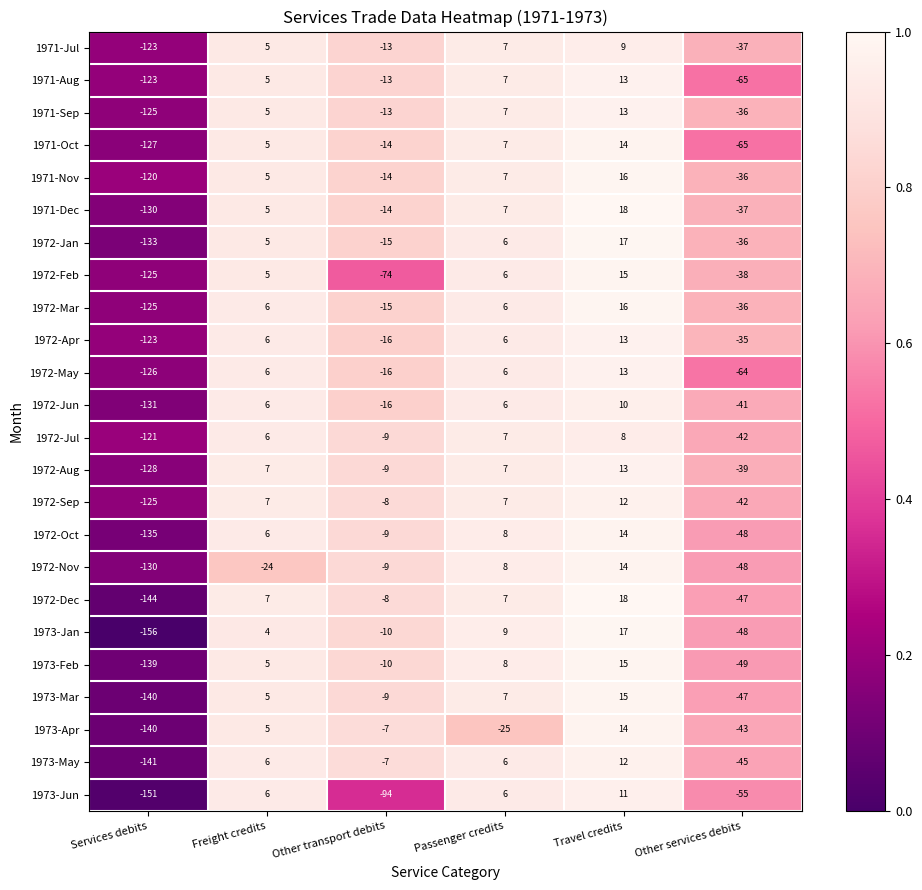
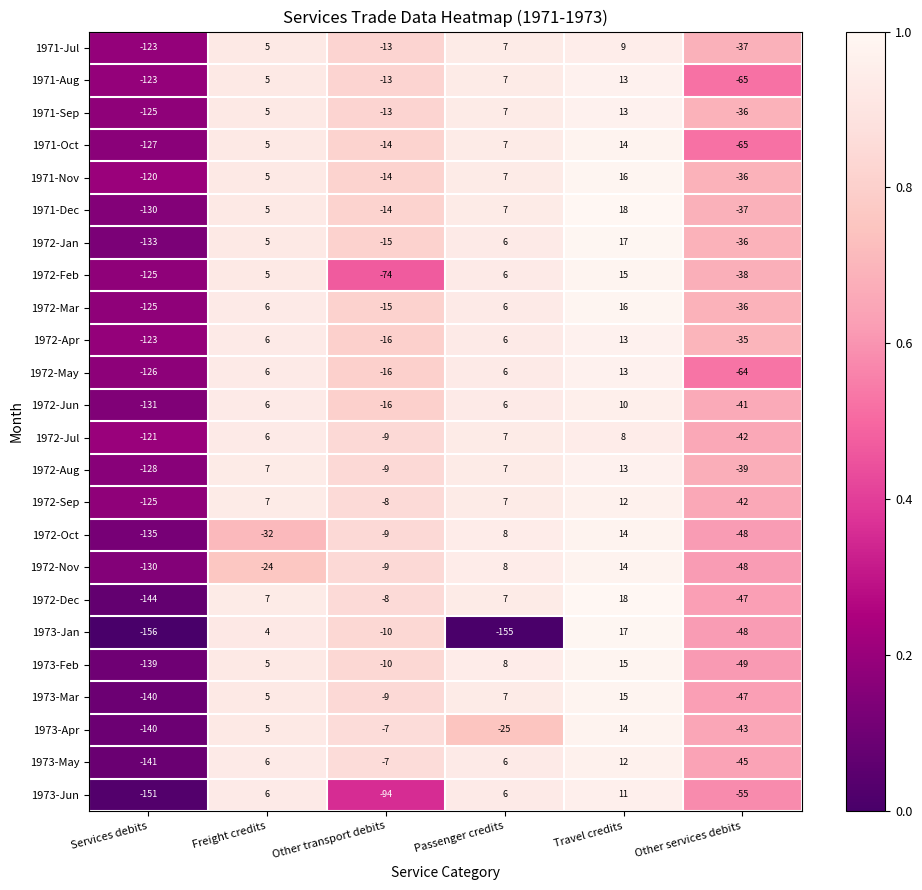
  {
    "1971-Jul": {
      "Services debits": -123,
      "Freight credits": 5,
      "Other transport debits": -13,
      "Passenger credits": 7,
      "Travel credits": 9,
      "Other services debits": -37
    },
    "1971-Aug": {
      "Services debits": -123,
      "Freight credits": 5,
      "Other transport debits": -13,
      "Passenger credits": 7,
      "Travel credits": 13,
      "Other services debits": -65
    },
    "1971-Sep": {
      "Services debits": -125,
      "Freight credits": 5,
      "Other transport debits": -13,
      "Passenger credits": 7,
      "Travel credits": 13,
      "Other services debits": -36
    },
    "1971-Oct": {
      "Services debits": -127,
      "Freight credits": 5,
      "Other transport debits": -14,
      "Passenger credits": 7,
      "Travel credits": 14,
      "Other services debits": -65
    },
    "1971-Nov": {
      "Services debits": -120,
      "Freight credits": 5,
      "Other transport debits": -14,
      "Passenger credits": 7,
      "Travel credits": 16,
      "Other services debits": -36
    },
    "1971-Dec": {
      "Services debits": -130,
      "Freight credits": 5,
      "Other transport debits": -14,
      "Passenger credits": 7,
      "Travel credits": 18,
      "Other services debits": -37
    },
    "1972-Jan": {
      "Services debits": -133,
      "Freight credits": 5,
      "Other transport debits": -15,
      "Passenger credits": 6,
      "Travel credits": 17,
      "Other services debits": -36
    },
    "1972-Feb": {
      "Services debits": -125,
      "Freight credits": 5,
      "Other transport debits": -74,
      "Passenger credits": 6,
      "Travel credits": 15,
      "Other services debits": -38
    },
    "1972-Mar": {
      "Services debits": -125,
      "Freight credits": 6,
      "Other transport debits": -15,
      "Passenger credits": 6,
      "Travel credits": 16,
      "Other services debits": -36
    },
    "1972-Apr": {
      "Services debits": -123,
      "Freight credits": 6,
      "Other transport debits": -16,
      "Passenger credits": 6,
      "Travel credits": 13,
      "Other services debits": -35
    },
    "1972-May": {
      "Services debits": -126,
      "Freight credits": 6,
      "Other transport debits": -16,
      "Passenger credits": 6,
      "Travel credits": 13,
      "Other services debits": -64
    },
    "1972-Jun": {
      "Services debits": -131,
      "Freight credits": 6,
      "Other transport debits": -16,
      "Passenger credits": 6,
      "Travel credits": 10,
      "Other services debits": -41
    },
    "1972-Jul": {
      "Services debits": -121,
      "Freight credits": 6,
      "Other transport debits": -9,
      "Passenger credits": 7,
      "Travel credits": 8,
      "Other services debits": -42
    },
    "1972-Aug": {
      "Services debits": -128,
      "Freight credits": 7,
      "Other transport debits": -9,
      "Passenger credits": 7,
      "Travel credits": 13,
      "Other services debits": -39
    },
    "1972-Sep": {
      "Services debits": -125,
      "Freight credits": 7,
      "Other transport debits": -8,
      "Passenger credits": 7,
      "Travel credits": 12,
      "Other services debits": -42
    },
    "1972-Oct": {
      "Services debits": -135,
-     "Freight credits": 6,
+     "Freight credits": -32,
      "Other transport debits": -9,
      "Passenger credits": 8,
      "Travel credits": 14,
      "Other services debits": -48
    },
    "1972-Nov": {
      "Services debits": -130,
      "Freight credits": -24,
      "Other transport debits": -9,
      "Passenger credits": 8,
      "Travel credits": 14,
      "Other services debits": -48
    },
    "1972-Dec": {
      "Services debits": -144,
      "Freight credits": 7,
      "Other transport debits": -8,
      "Passenger credits": 7,
      "Travel credits": 18,
      "Other services debits": -47
    },
    "1973-Jan": {
      "Services debits": -156,
      "Freight credits": 4,
      "Other transport debits": -10,
-     "Passenger credits": 9,
+     "Passenger credits": -155,
      "Travel credits": 17,
      "Other services debits": -48
    },
    "1973-Feb": {
      "Services debits": -139,
      "Freight credits": 5,
      "Other transport debits": -10,
      "Passenger credits": 8,
      "Travel credits": 15,
      "Other services debits": -49
    },
    "1973-Mar": {
      "Services debits": -140,
      "Freight credits": 5,
      "Other transport debits": -9,
      "Passenger credits": 7,
      "Travel credits": 15,
      "Other services debits": -47
    },
    "1973-Apr": {
      "Services debits": -140,
      "Freight credits": 5,
      "Other transport debits": -7,
      "Passenger credits": -25,
      "Travel credits": 14,
      "Other services debits": -43
    },
    "1973-May": {
      "Services debits": -141,
      "Freight credits": 6,
      "Other transport debits": -7,
      "Passenger credits": 6,
      "Travel credits": 12,
      "Other services debits": -45
    },
    "1973-Jun": {
      "Services debits": -151,
      "Freight credits": 6,
      "Other transport debits": -94,
      "Passenger credits": 6,
      "Travel credits": 11,
      "Other services debits": -55
    }
  }
